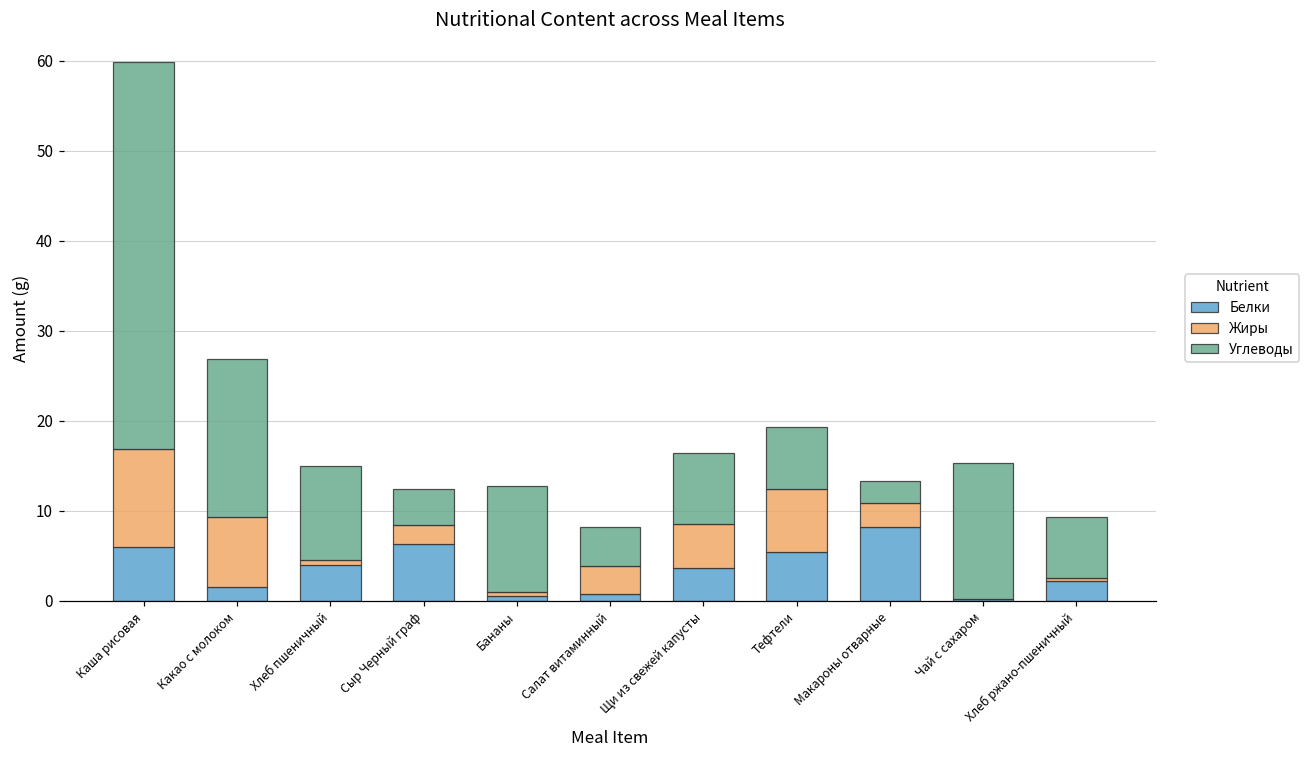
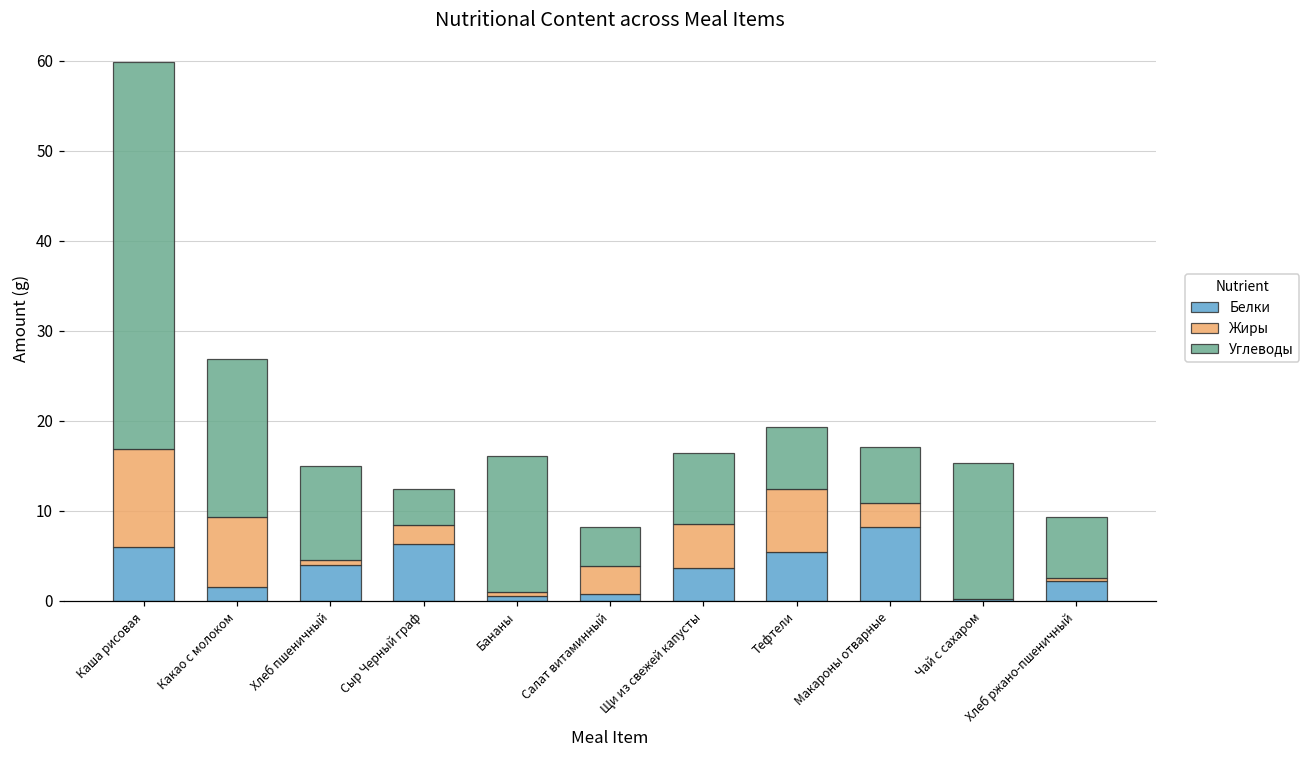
  {
    "Белки": {
      "Каша рисовая": 6,
      "Какао с молоком": 2,
      "Хлеб пшеничный": 4,
      "Сыр Черный граф": 6,
      "Бананы": 0,
      "Салат витаминный": 1,
      "Щи из свежей капусты": 4,
      "Тефтели": 5,
      "Макароны отварные": 8,
      "Хлеб ржано-пшеничный": 2
    },
    "Жиры": {
      "Каша рисовая": 11,
      "Какао с молоком": 8,
      "Хлеб пшеничный": 1,
      "Сыр Черный граф": 2,
      "Бананы": 0,
      "Салат витаминный": 3,
      "Щи из свежей капусты": 5,
      "Тефтели": 7,
      "Макароны отварные": 3,
      "Хлеб ржано-пшеничный": 0
    },
    "Углеводы": {
      "Каша рисовая": 43,
      "Какао с молоком": 18,
      "Хлеб пшеничный": 10,
      "Сыр Черный граф": 4,
-     "Бананы": 12,
+     "Бананы": 15,
      "Салат витаминный": 4,
      "Щи из свежей капусты": 8,
      "Тефтели": 7,
-     "Макароны отварные": 2,
+     "Макароны отварные": 6,
      "Чай с сахаром": 15,
      "Хлеб ржано-пшеничный": 7
    }
  }
